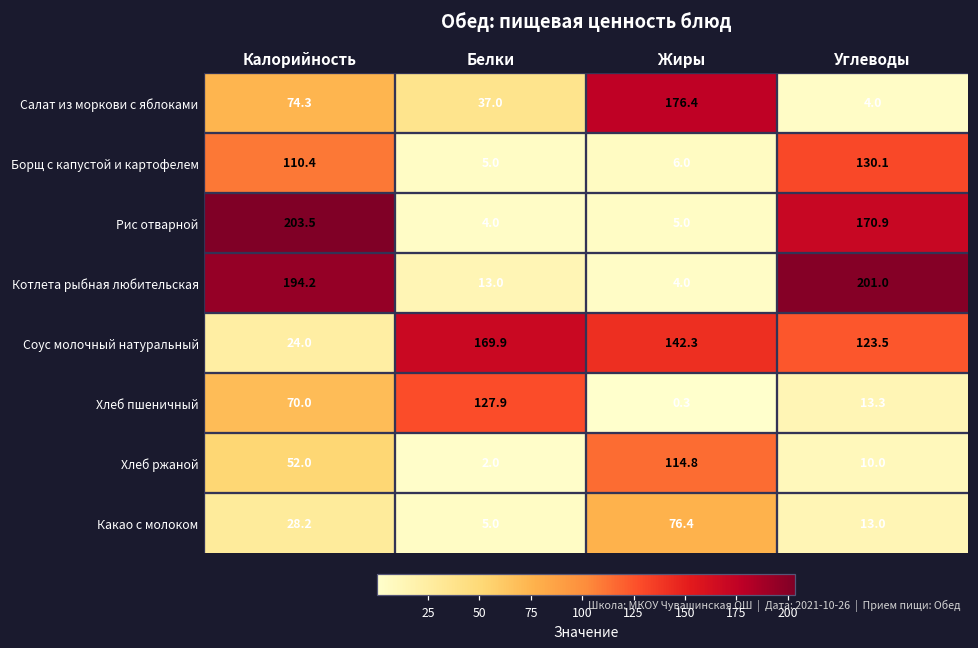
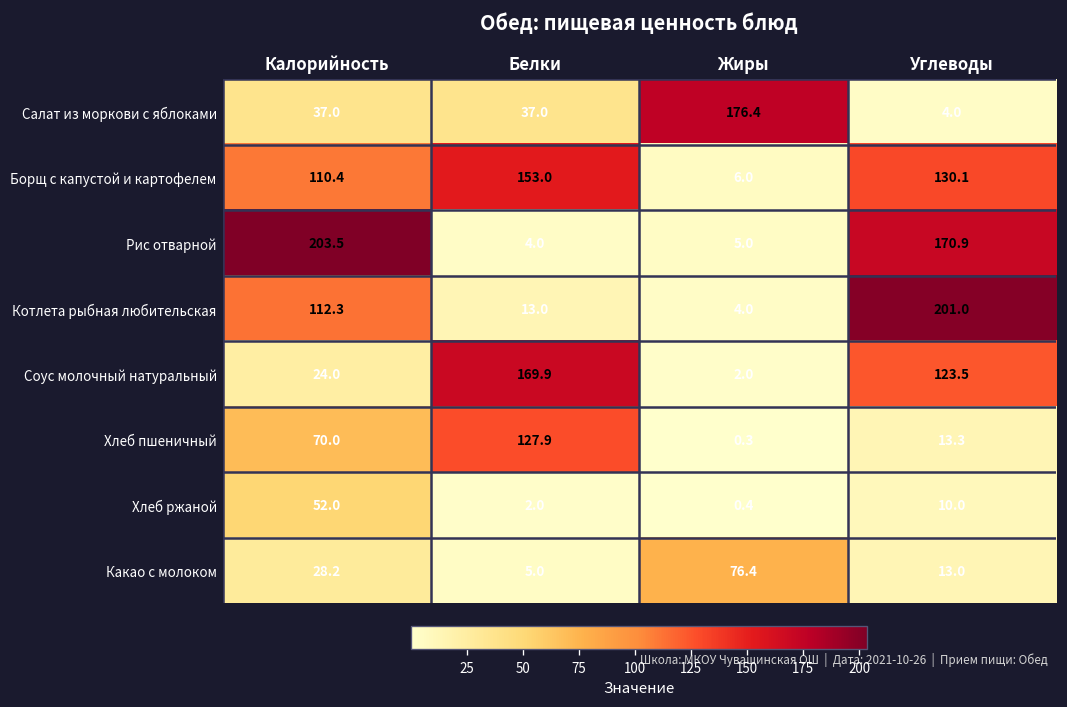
  {
    "Салат из моркови с яблоками": {
-     "Калорийность": 74.3,
+     "Калорийность": 37.0,
      "Белки": 37.0,
      "Жиры": 176.4,
      "Углеводы": 4.0
    },
    "Борщ с капустой и картофелем": {
      "Калорийность": 110.4,
-     "Белки": 5.0,
+     "Белки": 153.0,
      "Жиры": 6.0,
      "Углеводы": 130.1
    },
    "Рис отварной": {
      "Калорийность": 203.5,
      "Белки": 4.0,
      "Жиры": 5.0,
      "Углеводы": 170.9
    },
    "Котлета рыбная любительская": {
-     "Калорийность": 194.2,
+     "Калорийность": 112.3,
      "Белки": 13.0,
      "Жиры": 4.0,
      "Углеводы": 201.0
    },
    "Соус молочный натуральный": {
      "Калорийность": 24.0,
      "Белки": 169.9,
-     "Жиры": 142.3,
+     "Жиры": 2.0,
      "Углеводы": 123.5
    },
    "Хлеб пшеничный": {
      "Калорийность": 70.0,
      "Белки": 127.9,
      "Жиры": 0.3,
      "Углеводы": 13.3
    },
    "Хлеб ржаной": {
      "Калорийность": 52.0,
      "Белки": 2.0,
-     "Жиры": 114.8,
+     "Жиры": 0.4,
      "Углеводы": 10.0
    },
    "Какао с молоком": {
      "Калорийность": 28.2,
      "Белки": 5.0,
      "Жиры": 76.4,
      "Углеводы": 13.0
    }
  }
